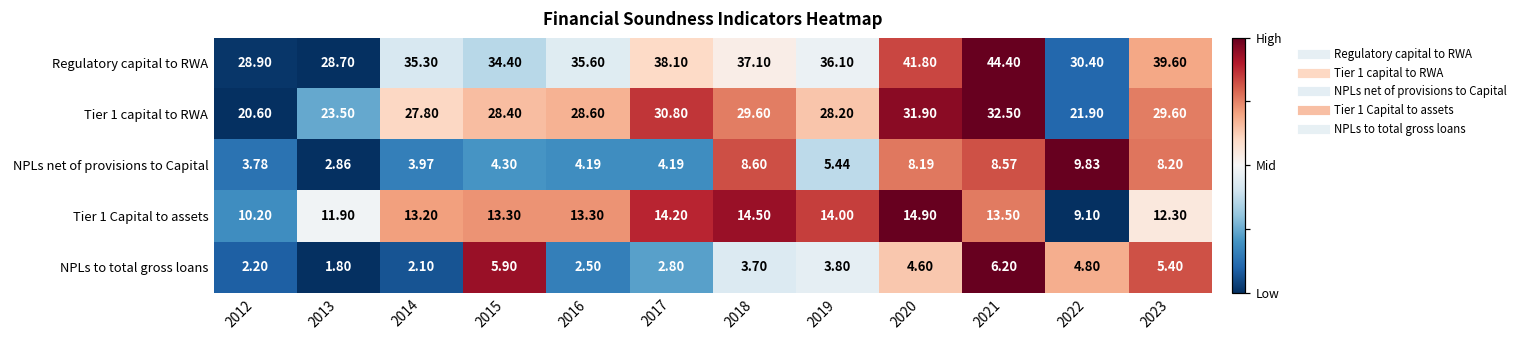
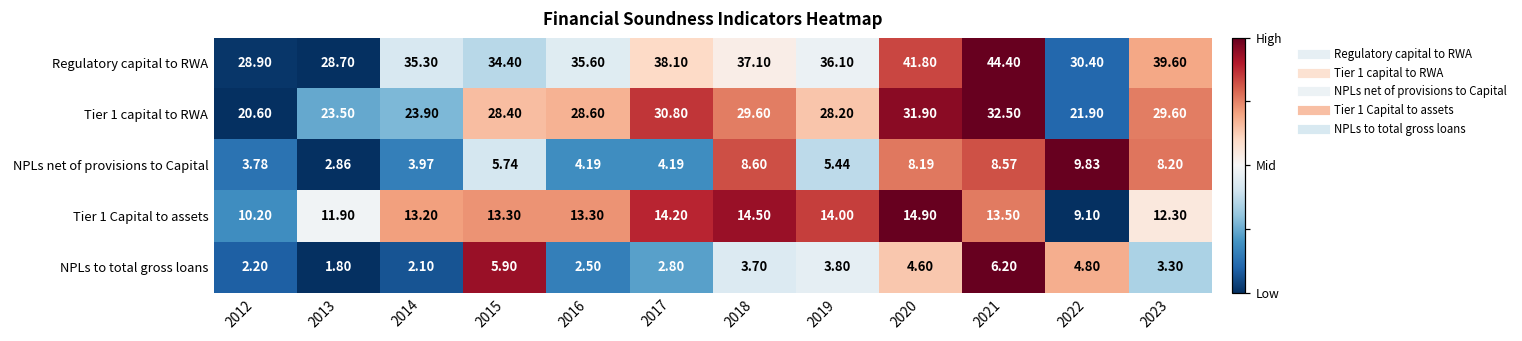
  {
    "Regulatory capital to RWA": {
      "2012": 28.90,
      "2013": 28.70,
      "2014": 35.30,
      "2015": 34.40,
      "2016": 35.60,
      "2017": 38.10,
      "2018": 37.10,
      "2019": 36.10,
      "2020": 41.80,
      "2021": 44.40,
      "2022": 30.40,
      "2023": 39.60
    },
    "Tier 1 capital to RWA": {
      "2012": 20.60,
      "2013": 23.50,
-     "2014": 27.80,
+     "2014": 23.90,
      "2015": 28.40,
      "2016": 28.60,
      "2017": 30.80,
      "2018": 29.60,
      "2019": 28.20,
      "2020": 31.90,
      "2021": 32.50,
      "2022": 21.90,
      "2023": 29.60
    },
    "NPLs net of provisions to Capital": {
      "2012": 3.78,
      "2013": 2.86,
      "2014": 3.97,
-     "2015": 4.30,
+     "2015": 5.74,
      "2016": 4.19,
      "2017": 4.19,
      "2018": 8.60,
      "2019": 5.44,
      "2020": 8.19,
      "2021": 8.57,
      "2022": 9.83,
      "2023": 8.20
    },
    "Tier 1 Capital to assets": {
      "2012": 10.20,
      "2013": 11.90,
      "2014": 13.20,
      "2015": 13.30,
      "2016": 13.30,
      "2017": 14.20,
      "2018": 14.50,
      "2019": 14.00,
      "2020": 14.90,
      "2021": 13.50,
      "2022": 9.10,
      "2023": 12.30
    },
    "NPLs to total gross loans": {
      "2012": 2.20,
      "2013": 1.80,
      "2014": 2.10,
      "2015": 5.90,
      "2016": 2.50,
      "2017": 2.80,
      "2018": 3.70,
      "2019": 3.80,
      "2020": 4.60,
      "2021": 6.20,
      "2022": 4.80,
-     "2023": 5.40
+     "2023": 3.30
    }
  }
